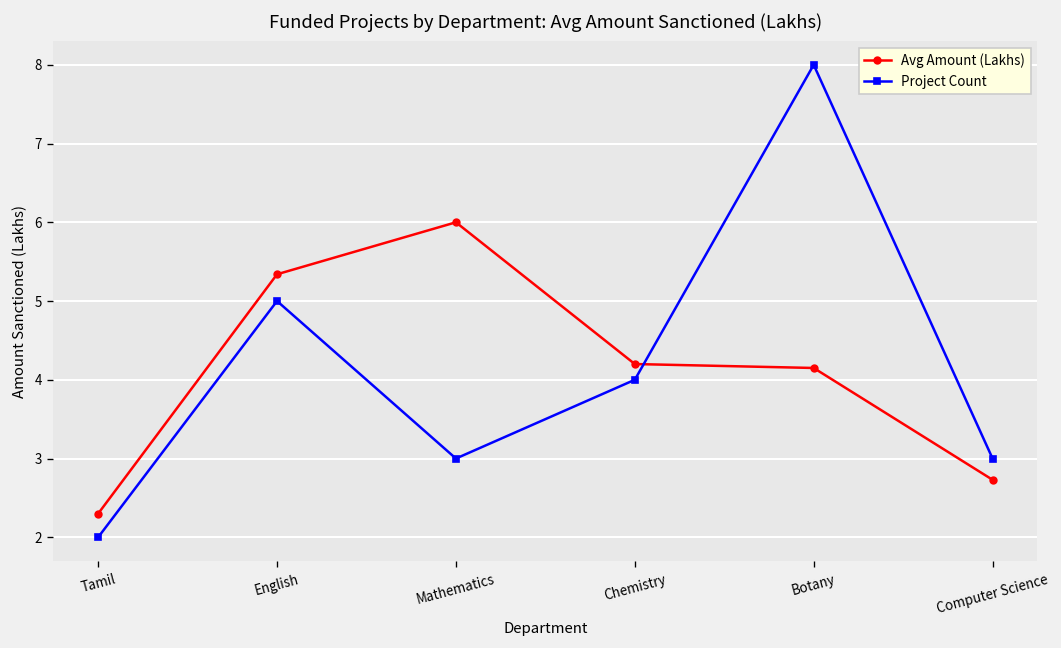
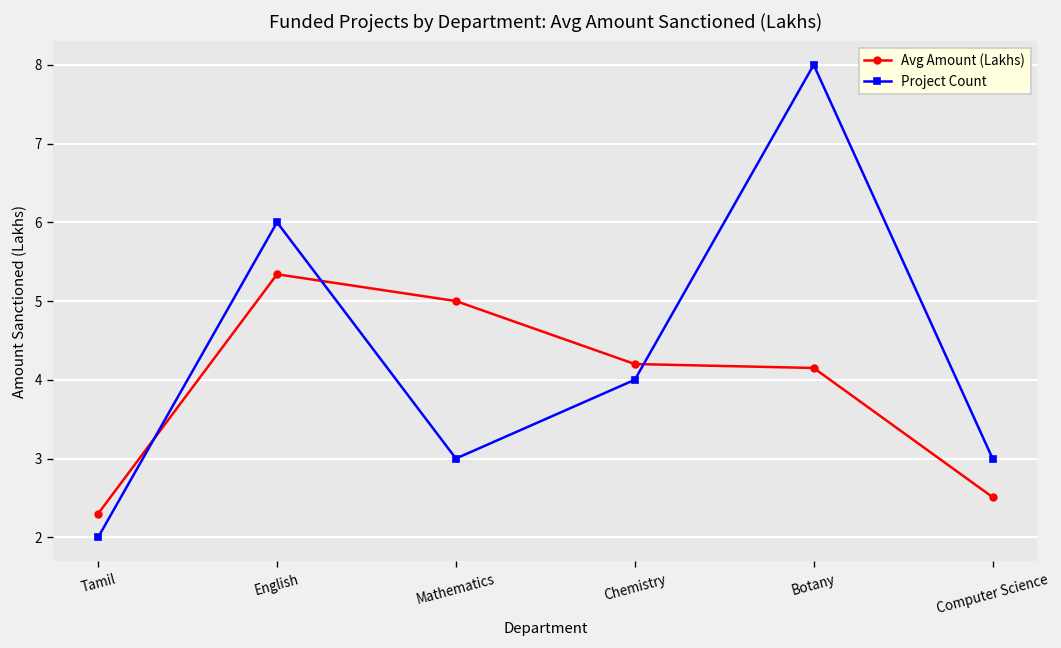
  {
    "Avg Amount (Lakhs)": {
      "Tamil": 2.3,
      "English": 5.3,
-     "Mathematics": 6,
+     "Mathematics": 5,
      "Chemistry": 4.2,
      "Botany": 4.2,
-     "Computer Science": 2.7
+     "Computer Science": 2.5
    },
    "Project Count": {
      "Tamil": 2,
-     "English": 5,
+     "English": 6,
      "Mathematics": 3,
      "Chemistry": 4,
      "Botany": 8,
      "Computer Science": 3
    }
  }
